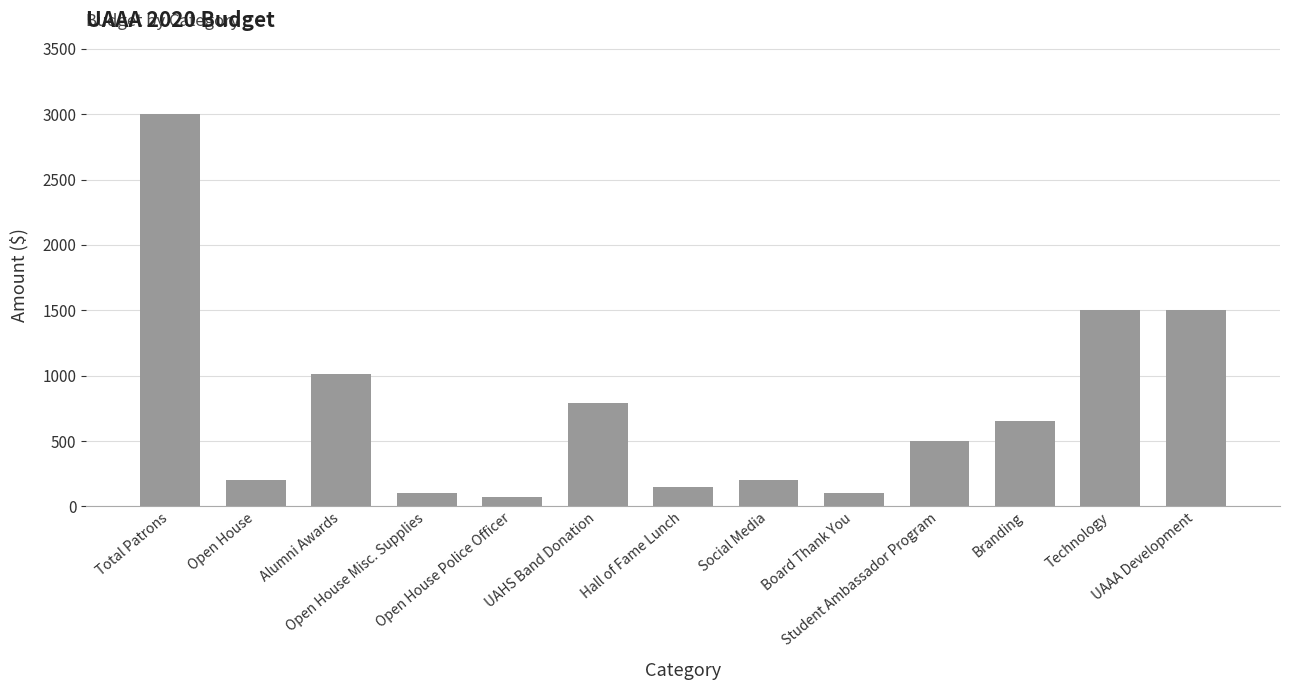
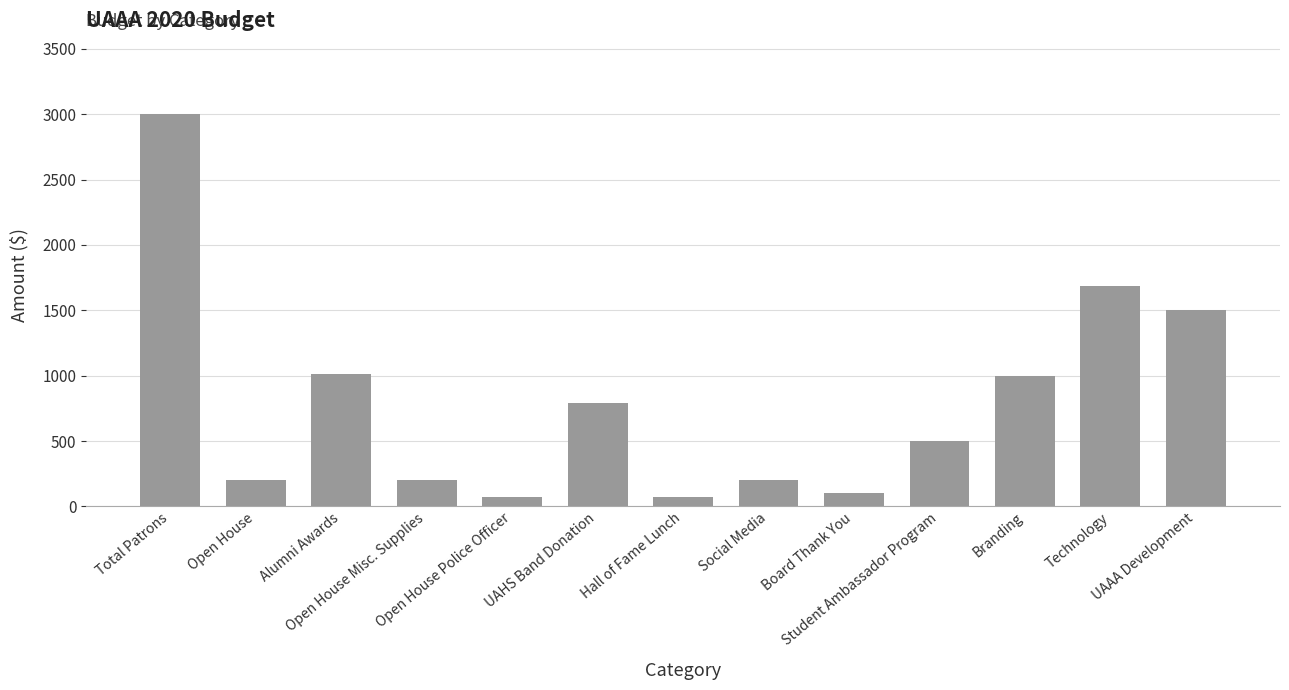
  {
    "Total Patrons": 3000,
    "Open House": 200,
    "Alumni Awards": 1010,
-   "Open House Misc. Supplies": 100,
+   "Open House Misc. Supplies": 200,
    "Open House Police Officer": 80,
    "UAHS Band Donation": 800,
-   "Hall of Fame Lunch": 150,
+   "Hall of Fame Lunch": 70,
    "Social Media": 200,
    "Board Thank You": 100,
    "Student Ambassador Program": 500,
-   "Branding": 650,
-   "Technology": 1500,
+   "Branding": 1000,
+   "Technology": 1690,
    "UAAA Development": 1500
  }
